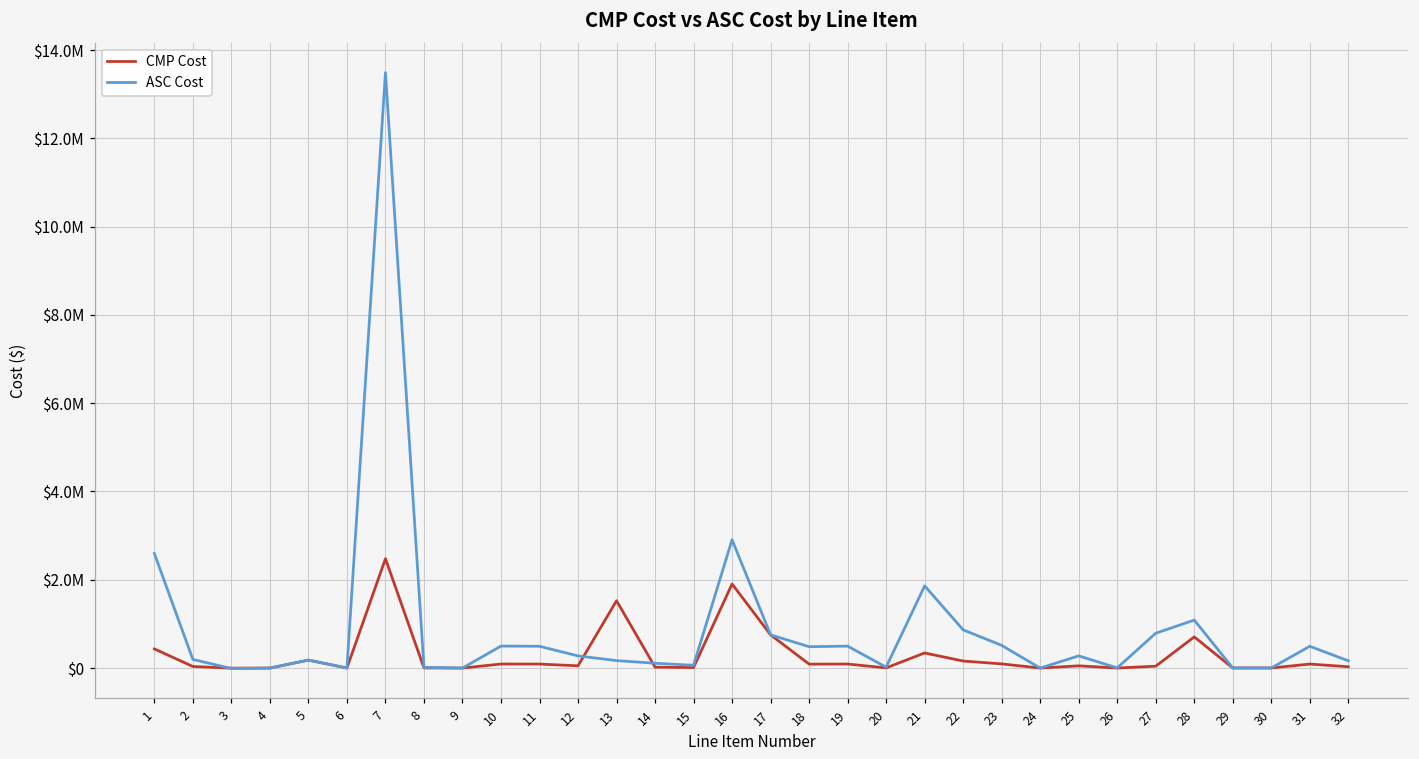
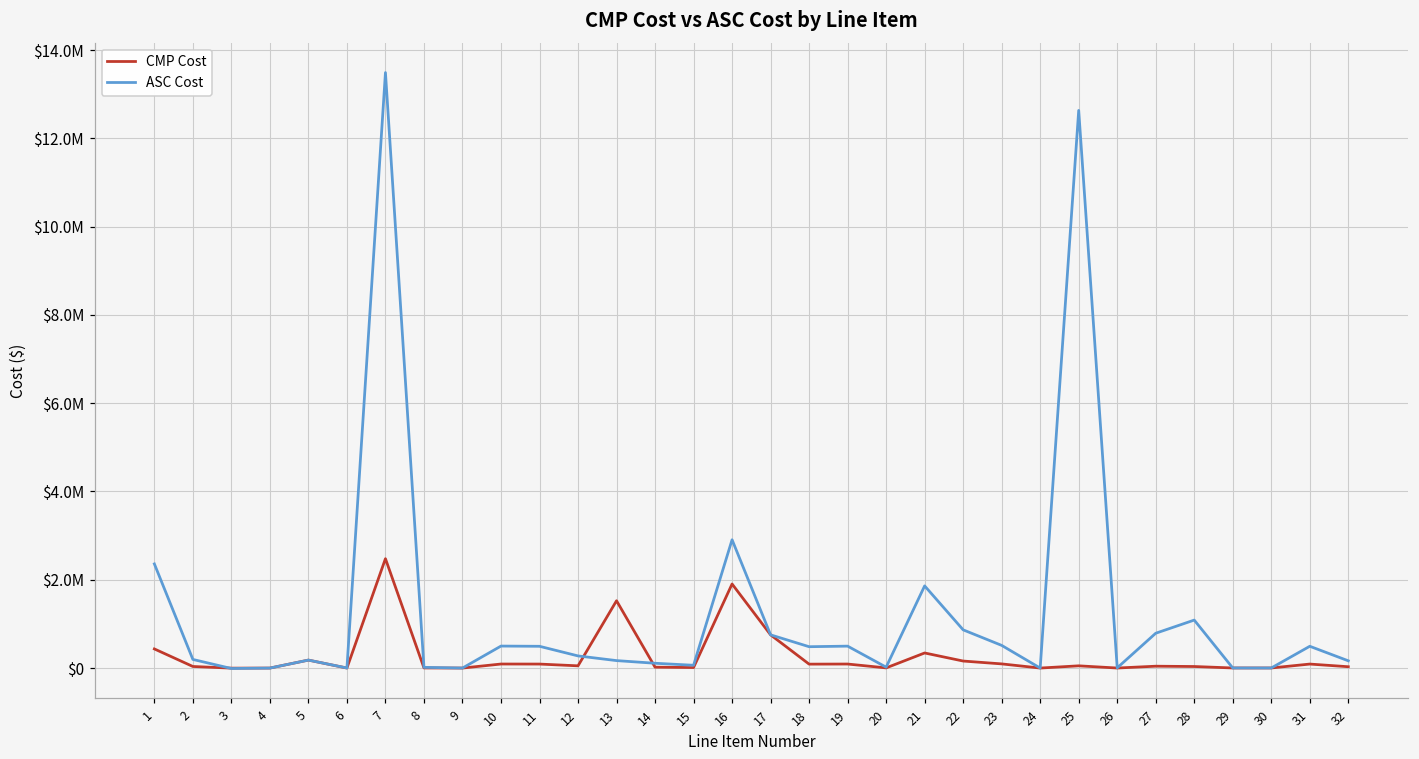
  {
    "CMP Cost": {
      "1": "$400000",
      "2": "$0",
      "7": "$2500000",
      "10": "$100000",
      "11": "$100000",
      "12": "$100000",
      "13": "$1500000",
      "14": "$0",
      "16": "$1900000",
      "18": "$100000",
      "19": "$100000",
      "21": "$300000",
      "22": "$200000",
      "23": "$100000",
      "25": "$100000",
      "27": "$0",
-     "28": "$700000",
+     "28": "$0",
      "31": "$100000",
      "32": "$0"
    },
    "ASC Cost": {
-     "1": "$2600000",
+     "1": "$2400000",
      "2": "$200000",
      "7": "$13500000",
      "10": "$500000",
      "11": "$500000",
      "12": "$300000",
      "13": "$200000",
      "14": "$100000",
      "16": "$2900000",
      "18": "$500000",
      "19": "$500000",
      "21": "$1900000",
      "22": "$900000",
      "23": "$500000",
-     "25": "$300000",
+     "25": "$12600000",
      "27": "$800000",
      "28": "$1100000",
      "31": "$500000",
      "32": "$200000"
    }
  }
